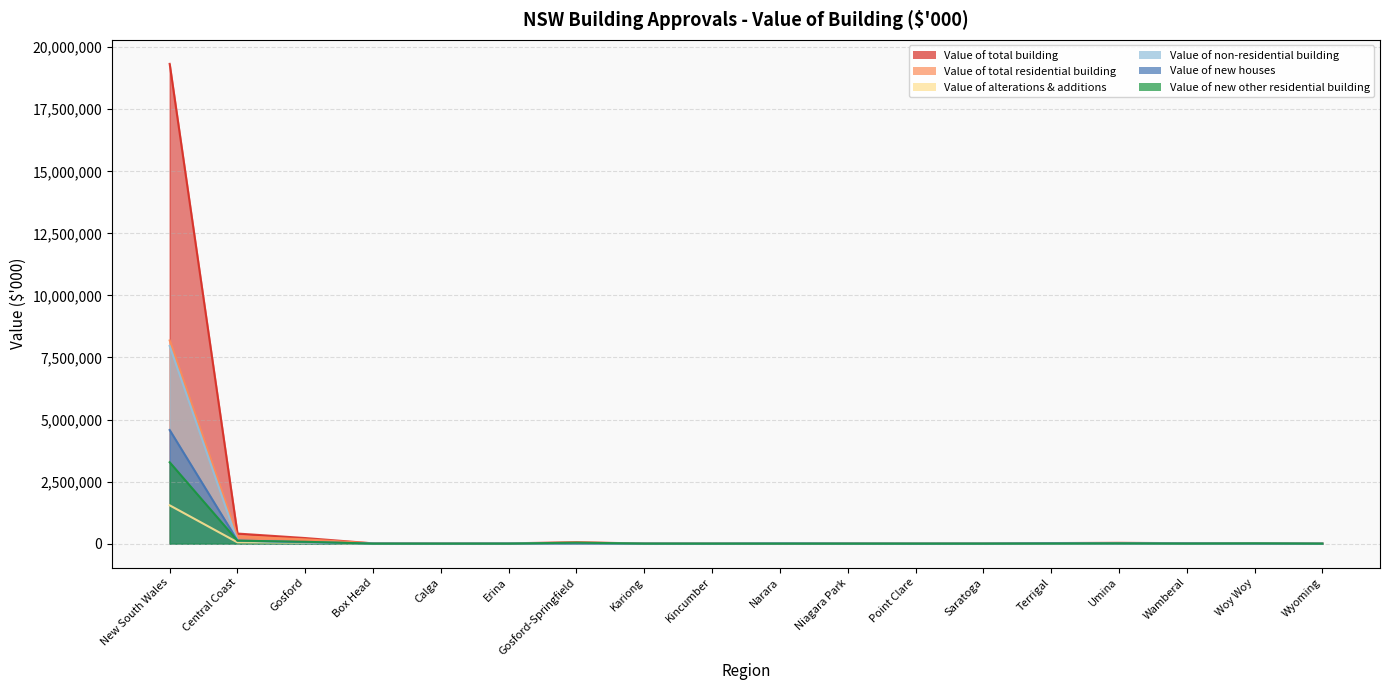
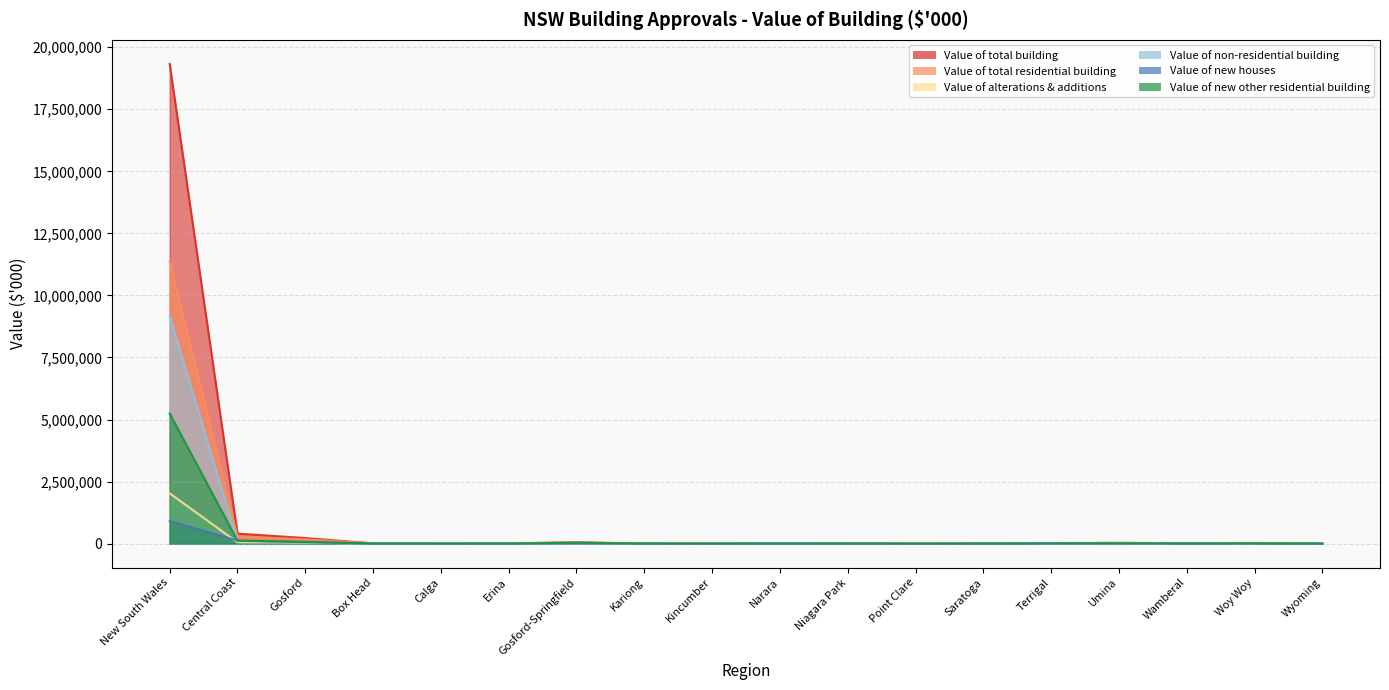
  {
    "Value of total building": {
      "New South Wales": "19,300,000",
      "Central Coast": "400,000"
    },
    "Value of total residential building": {
-     "New South Wales": "8,200,000",
+     "New South Wales": "11,400,000",
      "Central Coast": "300,000"
    },
    "Value of alterations & additions": {
-     "New South Wales": "1,500,000"
+     "New South Wales": "2,000,000"
    },
    "Value of non-residential building": {
-     "New South Wales": "8,000,000"
+     "New South Wales": "9,200,000"
    },
    "Value of new houses": {
-     "New South Wales": "4,600,000"
+     "New South Wales": "900,000"
    },
    "Value of new other residential building": {
-     "New South Wales": "3,300,000"
+     "New South Wales": "5,200,000"
    }
  }
